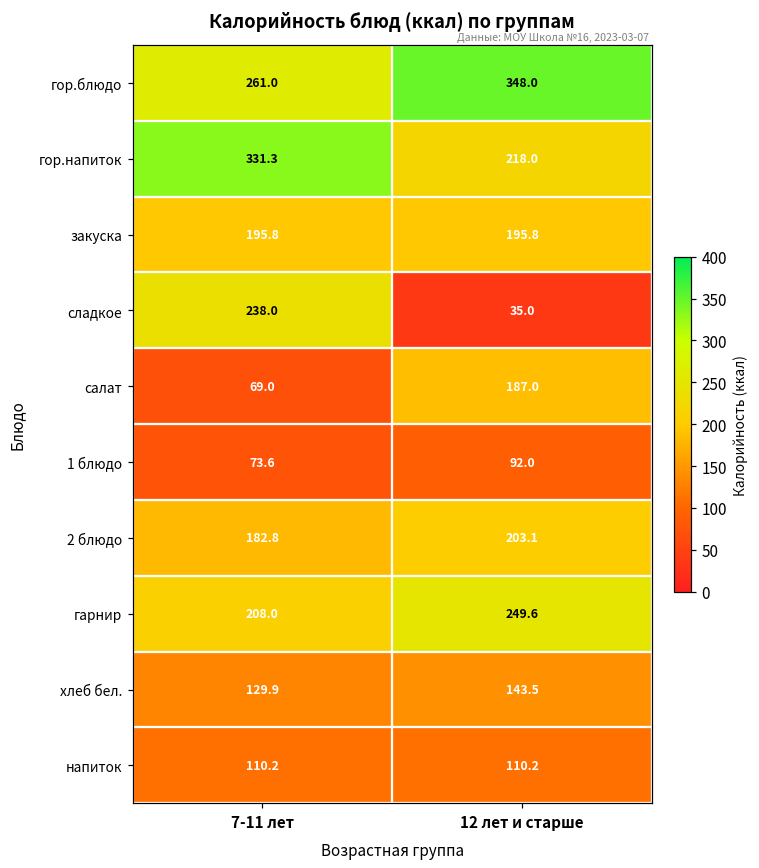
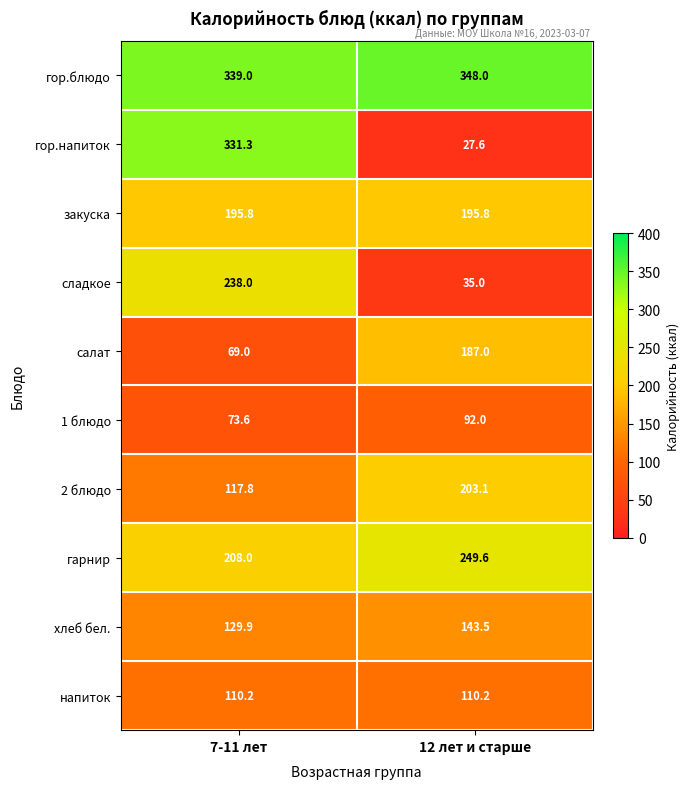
  {
    "гор.блюдо": {
-     "7-11 лет": 261.0,
+     "7-11 лет": 339.0,
      "12 лет и старше": 348.0
    },
    "гор.напиток": {
      "7-11 лет": 331.3,
-     "12 лет и старше": 218.0
+     "12 лет и старше": 27.6
    },
    "закуска": {
      "7-11 лет": 195.8,
      "12 лет и старше": 195.8
    },
    "сладкое": {
      "7-11 лет": 238.0,
      "12 лет и старше": 35.0
    },
    "салат": {
      "7-11 лет": 69.0,
      "12 лет и старше": 187.0
    },
    "1 блюдо": {
      "7-11 лет": 73.6,
      "12 лет и старше": 92.0
    },
    "2 блюдо": {
-     "7-11 лет": 182.8,
+     "7-11 лет": 117.8,
      "12 лет и старше": 203.1
    },
    "гарнир": {
      "7-11 лет": 208.0,
      "12 лет и старше": 249.6
    },
    "хлеб бел.": {
      "7-11 лет": 129.9,
      "12 лет и старше": 143.5
    },
    "напиток": {
      "7-11 лет": 110.2,
      "12 лет и старше": 110.2
    }
  }
